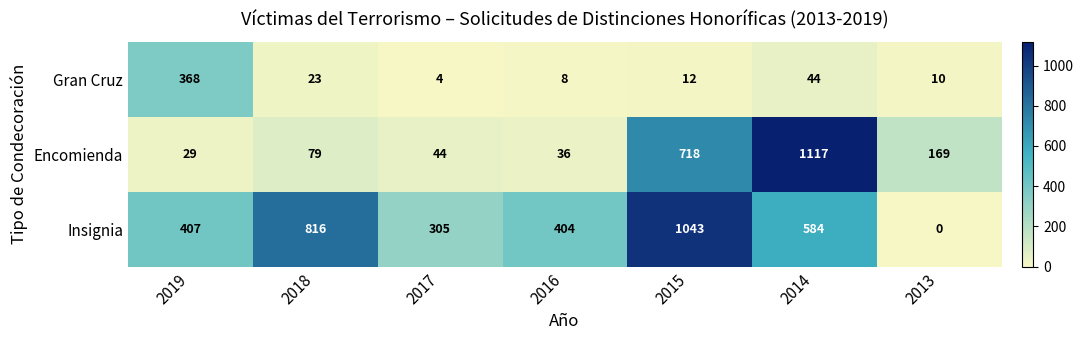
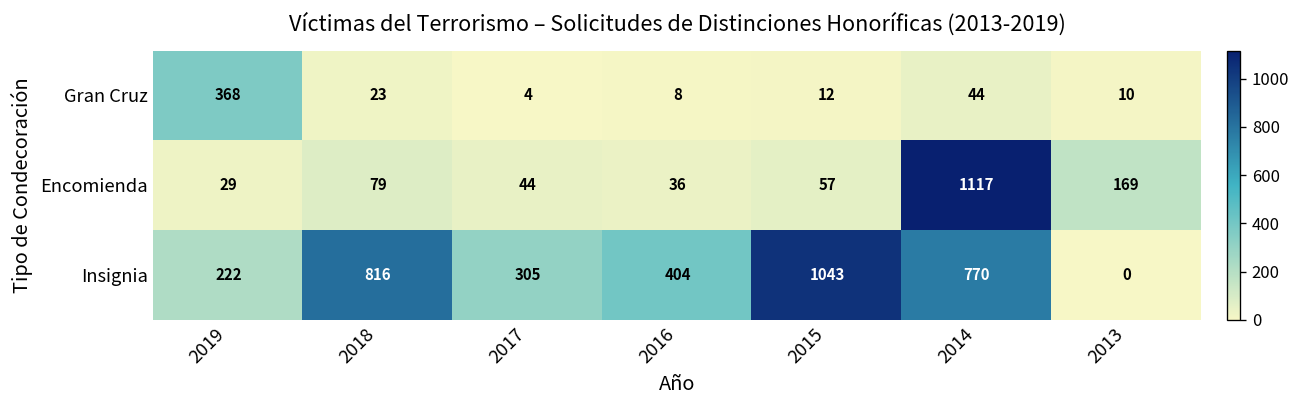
  {
    "Gran Cruz": {
      "2019": 368,
      "2018": 23,
      "2017": 4,
      "2016": 8,
      "2015": 12,
      "2014": 44,
      "2013": 10
    },
    "Encomienda": {
      "2019": 29,
      "2018": 79,
      "2017": 44,
      "2016": 36,
-     "2015": 718,
+     "2015": 57,
      "2014": 1117,
      "2013": 169
    },
    "Insignia": {
-     "2019": 407,
+     "2019": 222,
      "2018": 816,
      "2017": 305,
      "2016": 404,
      "2015": 1043,
-     "2014": 584,
+     "2014": 770,
      "2013": 0
    }
  }
